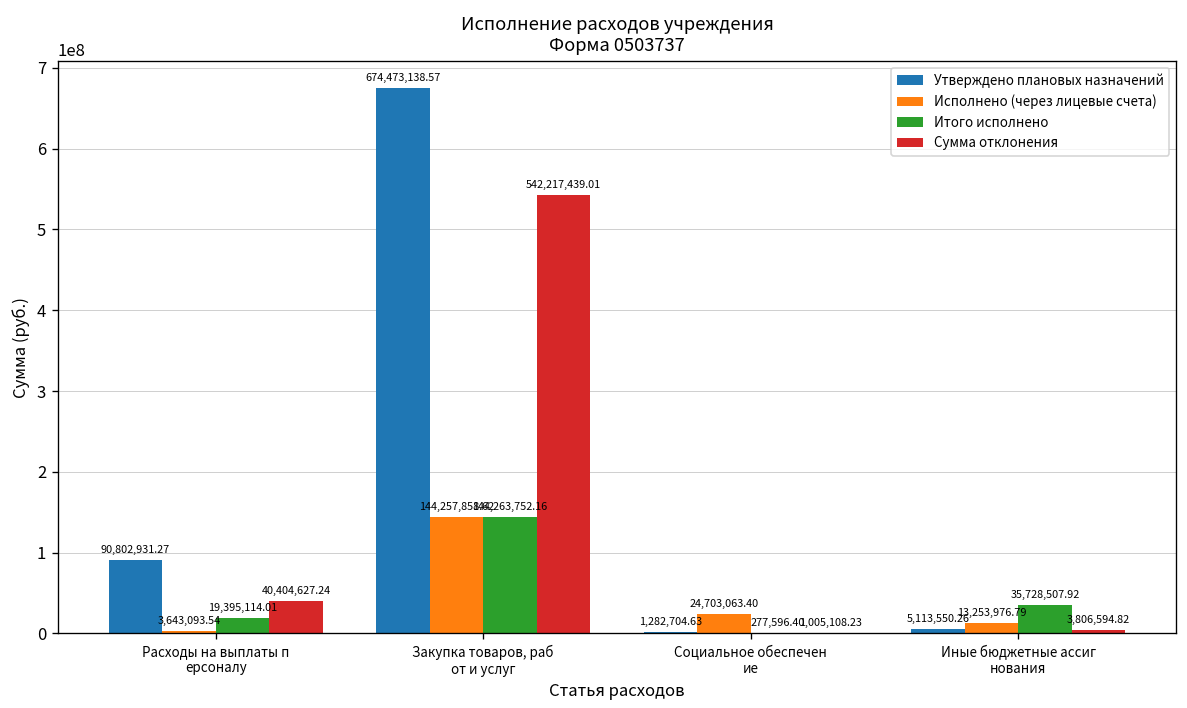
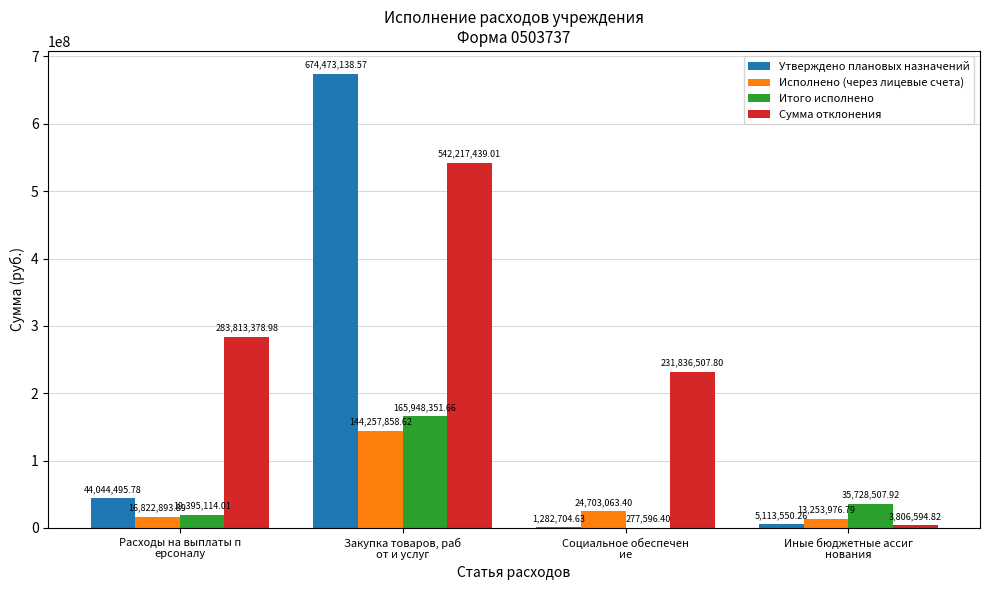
  {
    "Утверждено плановых назначений": {
-     "Расходы на выплаты п ерсоналу": "90,802,931.27",
+     "Расходы на выплаты п ерсоналу": "44,044,495.78",
      "Закупка товаров, раб от и услуг": "674,473,138.57",
      "Социальное обеспечен ие": "1,282,704.63",
      "Иные бюджетные ассиг нования": "5,113,550.26"
    },
    "Исполнено (через лицевые счета)": {
-     "Расходы на выплаты п ерсоналу": "3,643,093.54",
+     "Расходы на выплаты п ерсоналу": "16,822,893.89",
      "Социальное обеспечен ие": "24,703,063.40",
      "Иные бюджетные ассиг нования": "13,253,976.79"
    },
    "Итого исполнено": {
      "Расходы на выплаты п ерсоналу": "19,395,114.01",
-     "Закупка товаров, раб от и услуг": "144,263,752.16",
+     "Закупка товаров, раб от и услуг": "165,948,351.66",
      "Социальное обеспечен ие": "277,596.40",
      "Иные бюджетные ассиг нования": "35,728,507.92"
    },
    "Сумма отклонения": {
-     "Расходы на выплаты п ерсоналу": "40,404,627.24",
+     "Расходы на выплаты п ерсоналу": "283,813,378.98",
      "Закупка товаров, раб от и услуг": "542,217,439.01",
-     "Социальное обеспечен ие": "1,005,108.23",
+     "Социальное обеспечен ие": "231,836,507.80",
      "Иные бюджетные ассиг нования": "3,806,594.82"
    }
  }
